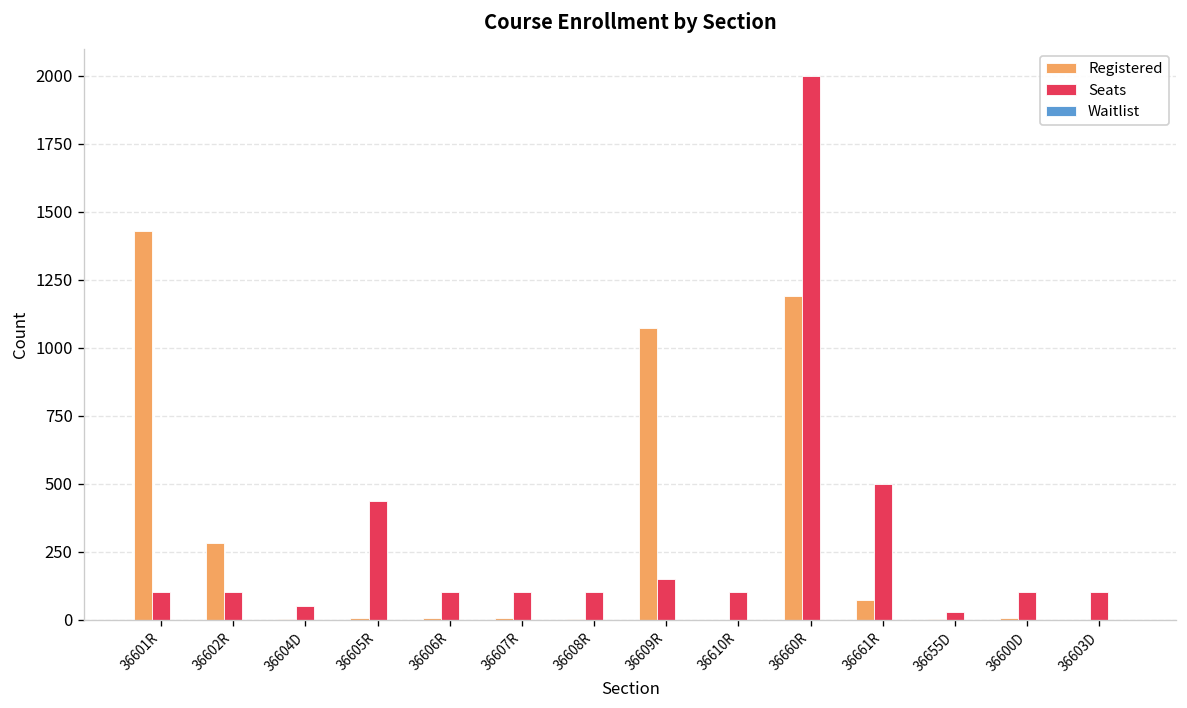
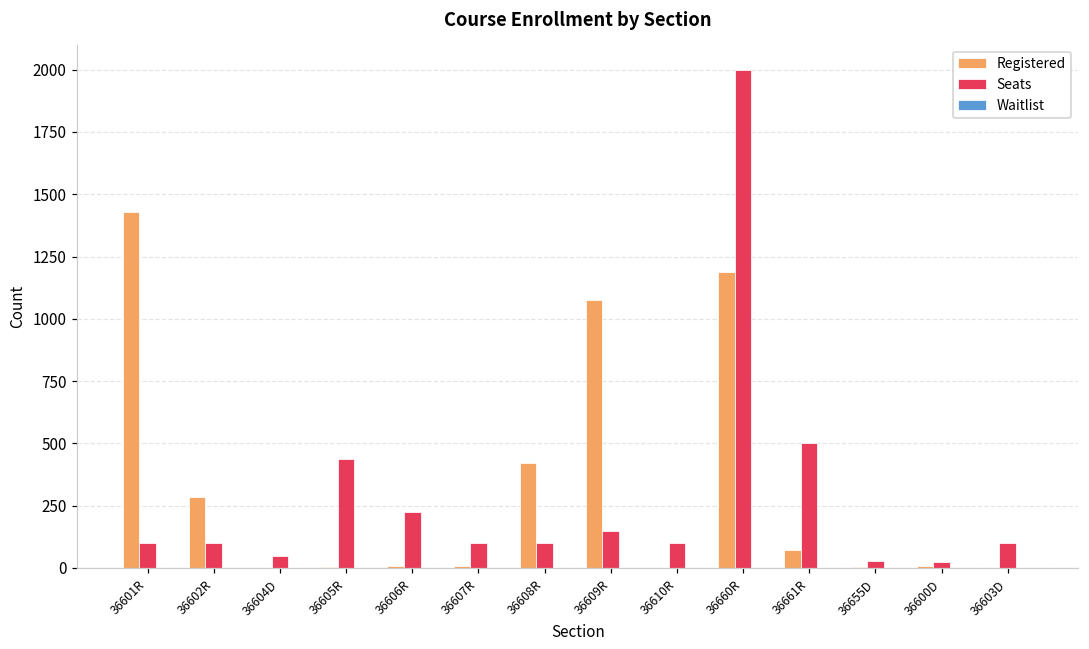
  {
    "Registered": {
      "36601R": 1430,
      "36602R": 280,
-     "36608R": 0,
+     "36608R": 420,
      "36609R": 1070,
      "36610R": 0,
      "36660R": 1190,
      "36661R": 70,
      "36603D": 0
    },
    "Seats": {
      "36601R": 100,
      "36602R": 100,
      "36604D": 50,
      "36605R": 440,
-     "36606R": 100,
+     "36606R": 220,
      "36607R": 100,
      "36608R": 100,
      "36609R": 150,
      "36610R": 100,
      "36660R": 2000,
      "36661R": 500,
      "36655D": 30,
-     "36600D": 100,
+     "36600D": 20,
      "36603D": 100
    },
    "Waitlist": {
      "36601R": 0,
      "36602R": 0,
      "36604D": 0,
      "36605R": 0,
      "36606R": 0,
      "36607R": 0,
      "36608R": 0,
      "36609R": 0,
      "36610R": 0,
      "36660R": 0,
      "36661R": 0,
      "36655D": 0,
      "36600D": 0,
      "36603D": 0
    }
  }
